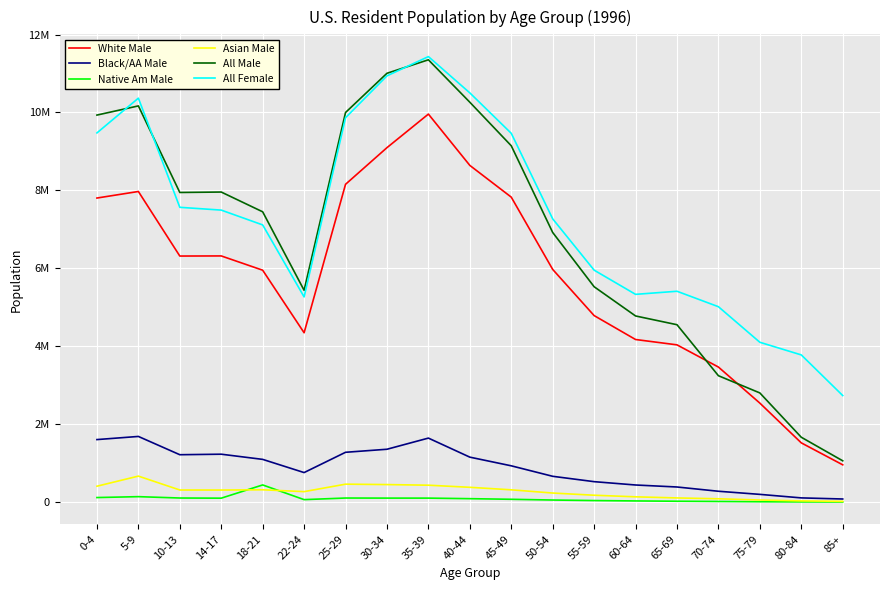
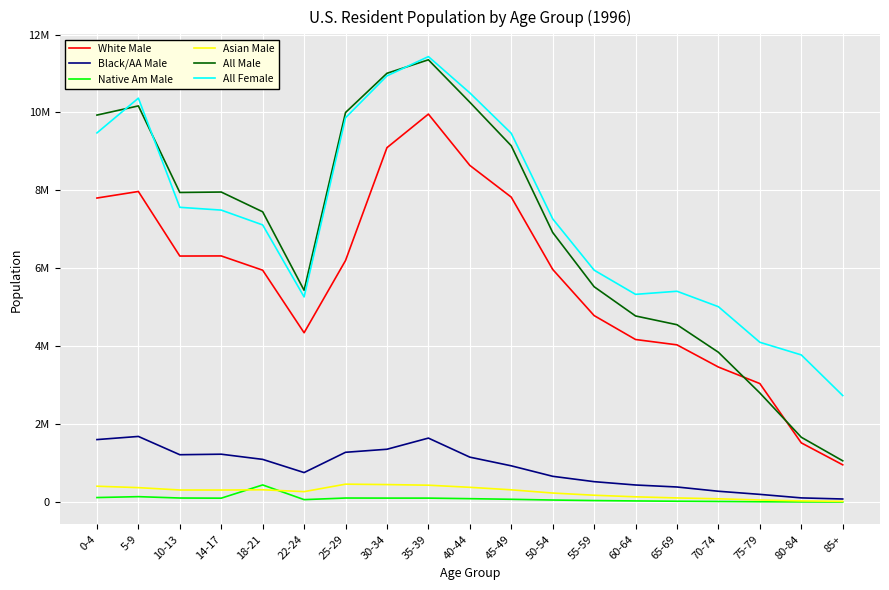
  {
    "White Male": {
      "0-4": 7800000,
      "5-9": 8000000,
      "10-13": 6300000,
      "14-17": 6300000,
      "18-21": 6000000,
      "22-24": 4300000,
-     "25-29": 8200000,
+     "25-29": 6200000,
      "30-34": 9100000,
      "35-39": 10000000,
      "40-44": 8600000,
      "45-49": 7800000,
      "50-54": 6000000,
      "55-59": 4800000,
      "60-64": 4200000,
      "65-69": 4000000,
      "70-74": 3500000,
-     "75-79": 2500000,
+     "75-79": 3000000,
      "80-84": 1500000,
      "85+": 1000000
    },
    "Black/AA Male": {
      "0-4": 1600000,
      "5-9": 1700000,
      "10-13": 1200000,
      "14-17": 1200000,
      "18-21": 1100000,
      "22-24": 800000,
      "25-29": 1300000,
      "30-34": 1400000,
      "35-39": 1600000,
      "40-44": 1200000,
      "45-49": 900000,
      "50-54": 700000,
      "55-59": 500000,
      "60-64": 400000,
      "65-69": 400000,
      "70-74": 300000,
      "75-79": 200000,
      "80-84": 100000
    },
    "Native Am Male": {
      "0-4": 100000,
      "5-9": 100000,
      "10-13": 100000,
      "14-17": 100000,
      "18-21": 400000,
      "22-24": 100000,
      "25-29": 100000,
      "30-34": 100000,
      "35-39": 100000,
      "40-44": 100000,
      "45-49": 100000,
      "50-54": 100000,
      "55-59": 0,
      "60-64": 0,
      "65-69": 0,
      "70-74": 0
    },
    "Asian Male": {
      "0-4": 400000,
-     "5-9": 700000,
+     "5-9": 400000,
      "10-13": 300000,
      "14-17": 300000,
      "18-21": 300000,
      "22-24": 300000,
      "25-29": 500000,
      "30-34": 400000,
      "35-39": 400000,
      "40-44": 400000,
      "45-49": 300000,
      "50-54": 200000,
      "55-59": 200000,
      "60-64": 100000,
      "65-69": 100000,
      "70-74": 100000
    },
    "All Male": {
      "0-4": 9900000,
      "5-9": 10200000,
      "10-13": 7900000,
      "14-17": 8000000,
      "18-21": 7500000,
      "22-24": 5400000,
      "25-29": 10000000,
      "30-34": 11000000,
      "35-39": 11400000,
      "40-44": 10300000,
      "45-49": 9100000,
      "50-54": 6900000,
      "55-59": 5500000,
      "60-64": 4800000,
      "65-69": 4600000,
-     "70-74": 3200000,
+     "70-74": 3800000,
      "75-79": 2800000,
      "80-84": 1700000,
      "85+": 1100000
    },
    "All Female": {
      "0-4": 9500000,
      "5-9": 10400000,
      "10-13": 7600000,
      "14-17": 7500000,
      "18-21": 7100000,
      "22-24": 5300000,
      "25-29": 9900000,
      "30-34": 10900000,
      "35-39": 11400000,
      "40-44": 10500000,
      "45-49": 9500000,
      "50-54": 7300000,
      "55-59": 6000000,
      "60-64": 5300000,
      "65-69": 5400000,
      "70-74": 5000000,
      "75-79": 4100000,
      "80-84": 3800000,
      "85+": 2700000
    }
  }
